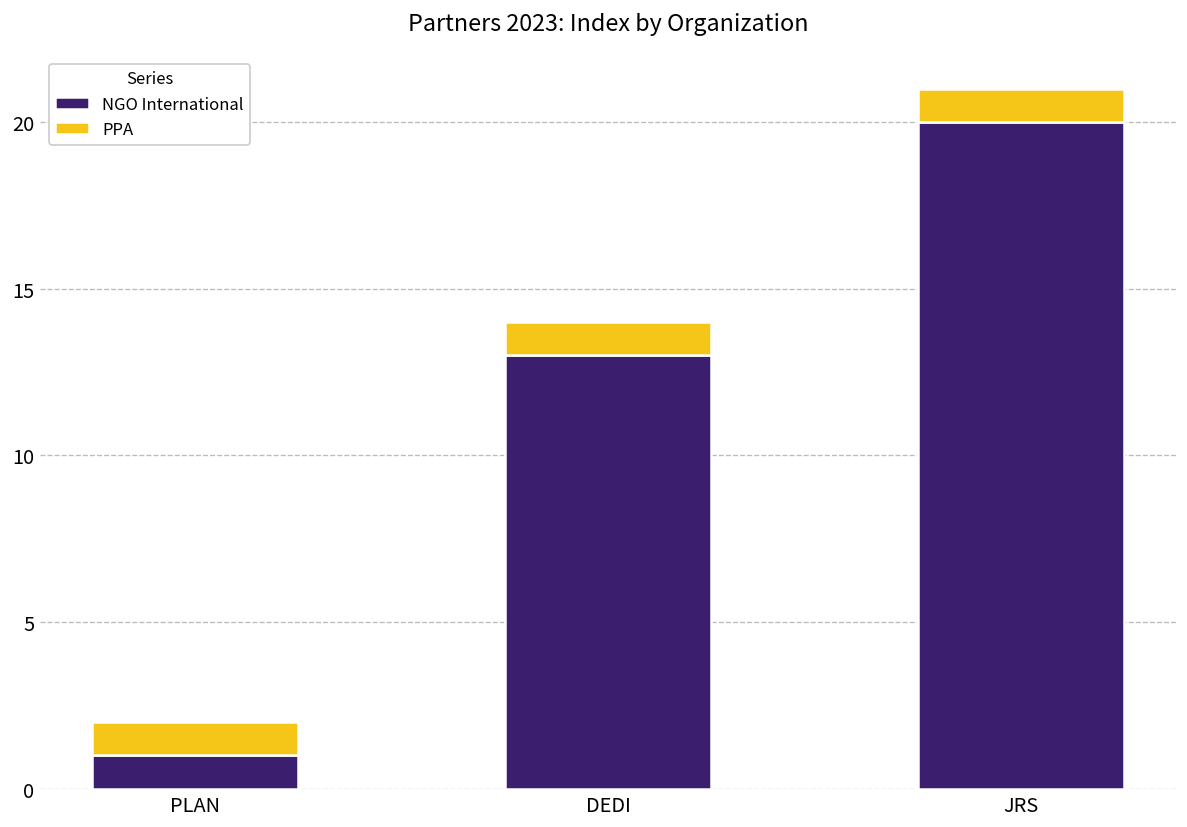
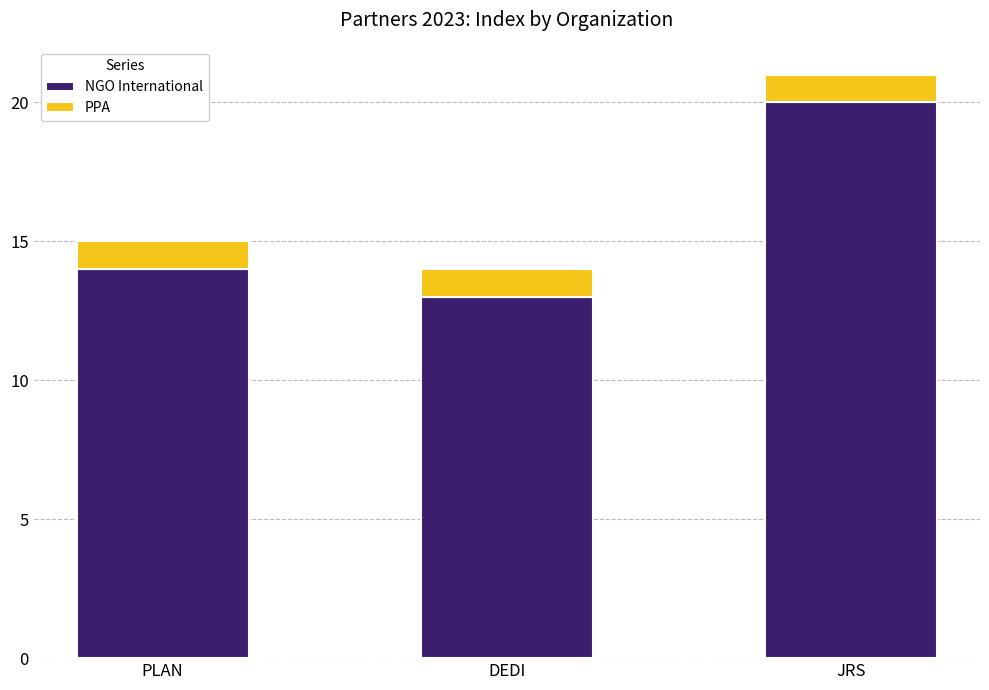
  {
    "NGO International": {
-     "PLAN": 1,
+     "PLAN": 14,
      "DEDI": 13,
      "JRS": 20
    },
    "PPA": {
      "PLAN": 1,
      "DEDI": 1,
      "JRS": 1
    }
  }
